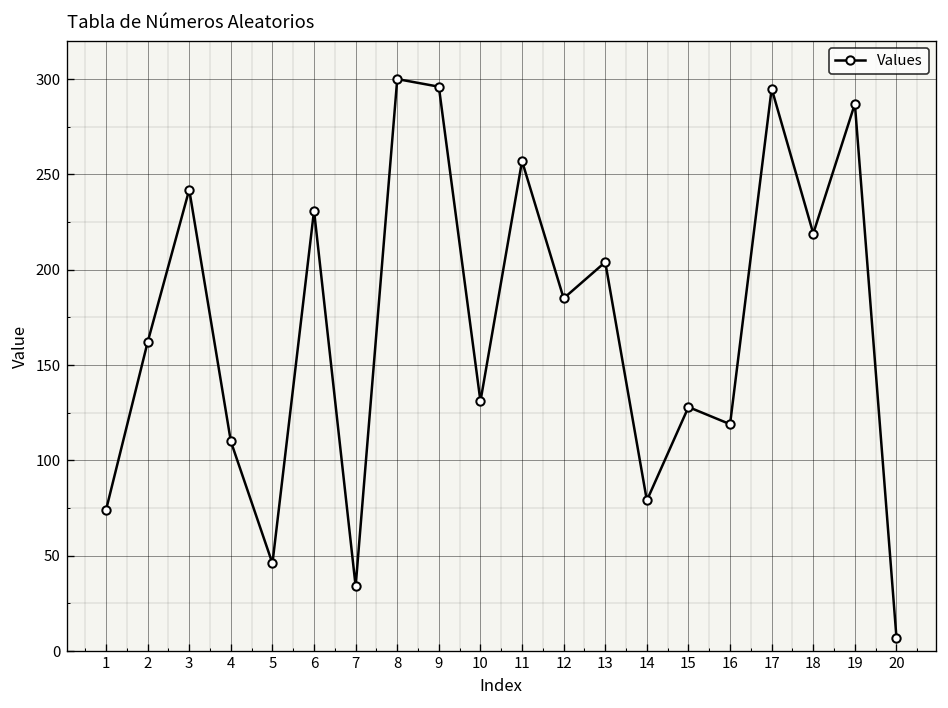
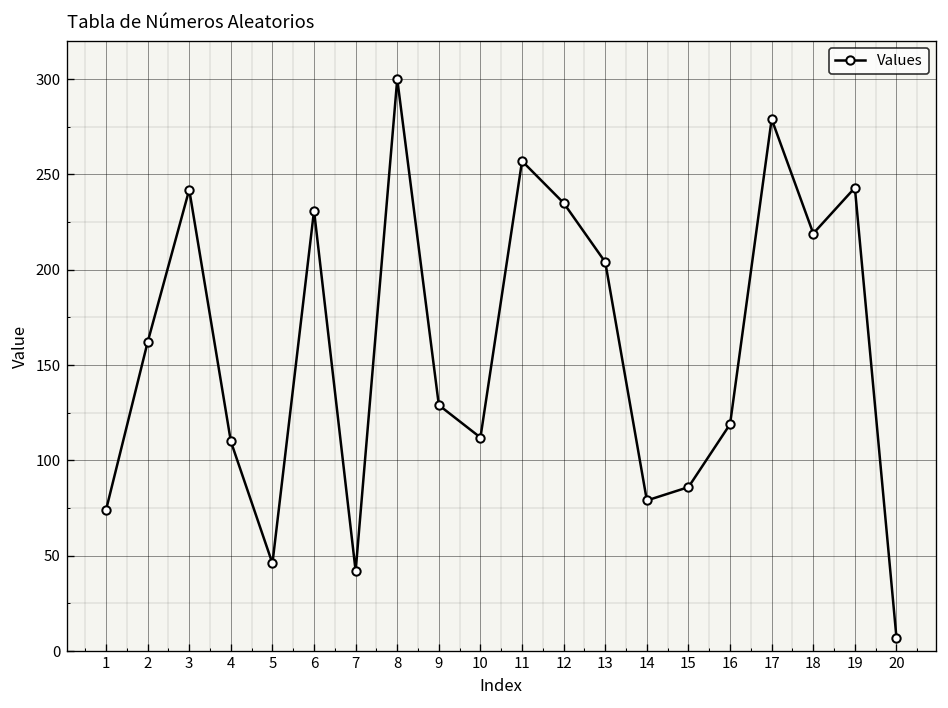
  {
    "1": 74,
    "2": 162,
    "3": 242,
    "4": 110,
    "5": 46,
    "6": 231,
-   "7": 34,
+   "7": 42,
    "8": 300,
-   "9": 296,
-   "10": 131,
+   "9": 129,
+   "10": 112,
    "11": 257,
-   "12": 185,
+   "12": 235,
    "13": 204,
    "14": 79,
-   "15": 128,
+   "15": 86,
    "16": 119,
-   "17": 295,
+   "17": 279,
    "18": 219,
-   "19": 287,
+   "19": 243,
    "20": 7
  }
